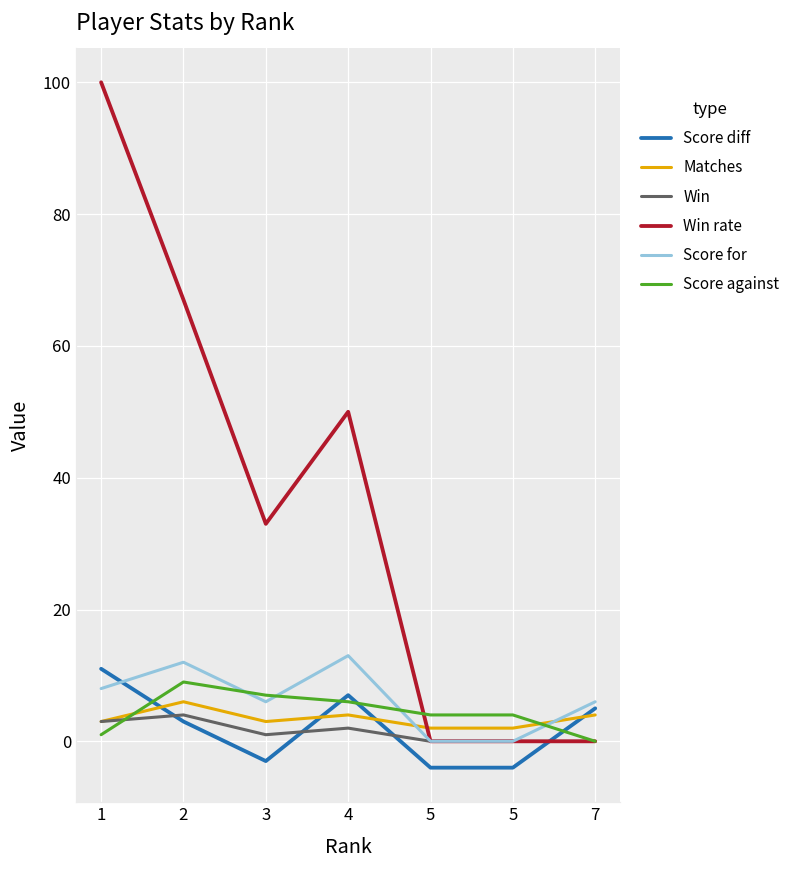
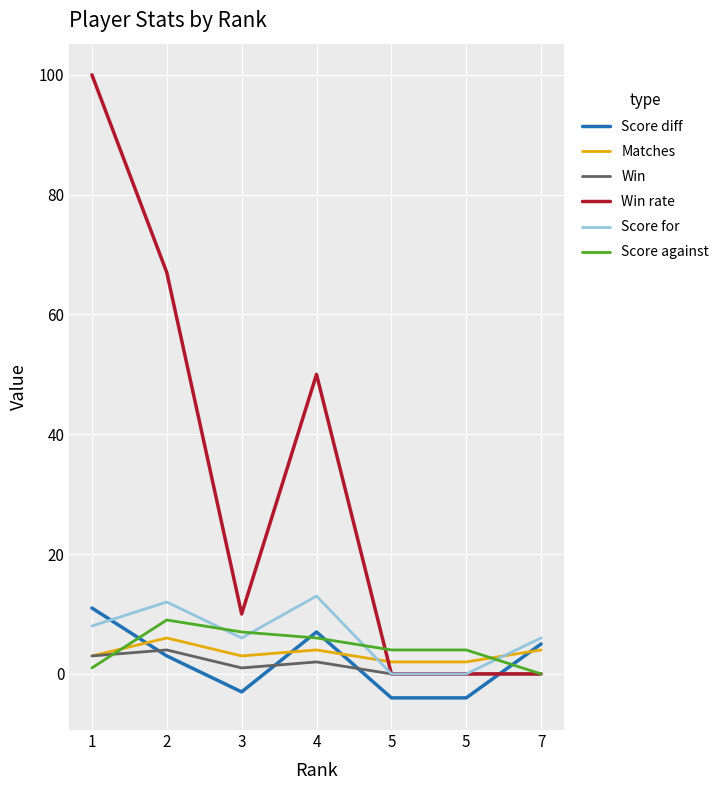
  {
    "Score diff": {
      "1": 11,
      "2": 3,
      "3": -3,
      "4": 7,
      "7": 5
    },
    "Matches": {
      "2": 6,
      "3": 3,
      "4": 4,
      "7": 4
    },
    "Win": {
      "2": 4,
      "3": 1,
      "4": 2
    },
    "Win rate": {
      "1": 100,
      "2": 67,
-     "3": 33,
+     "3": 10,
      "4": 50
    },
    "Score for": {
      "1": 8,
      "2": 12,
      "3": 6,
      "4": 13,
      "7": 6
    },
    "Score against": {
      "1": 1,
      "2": 9,
      "3": 7,
      "4": 6
    }
  }
